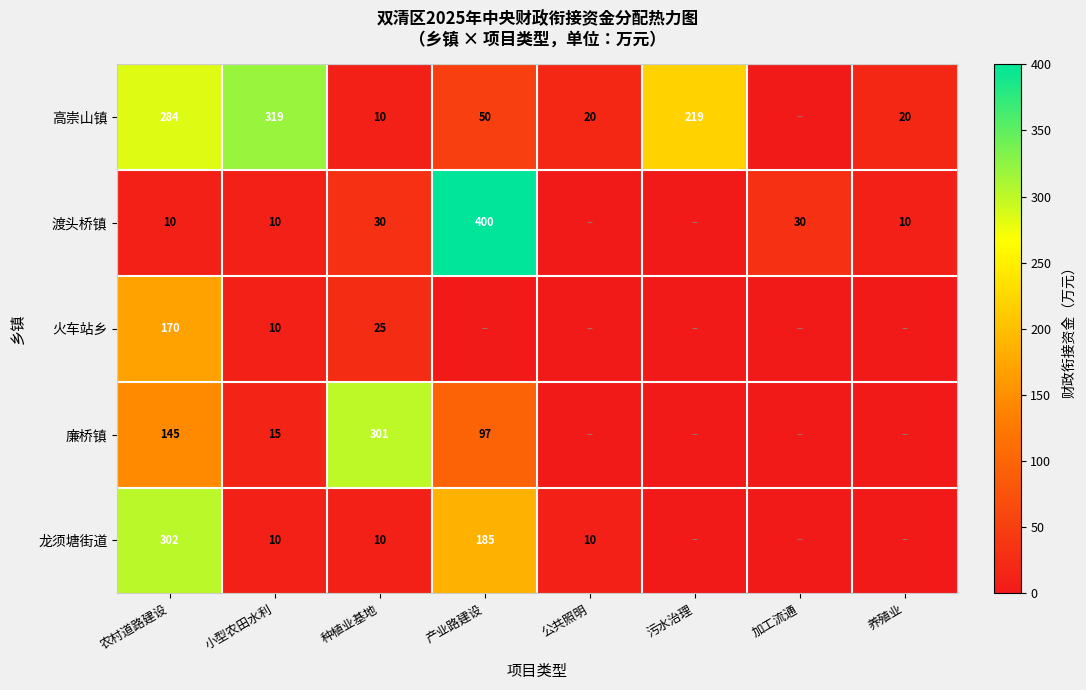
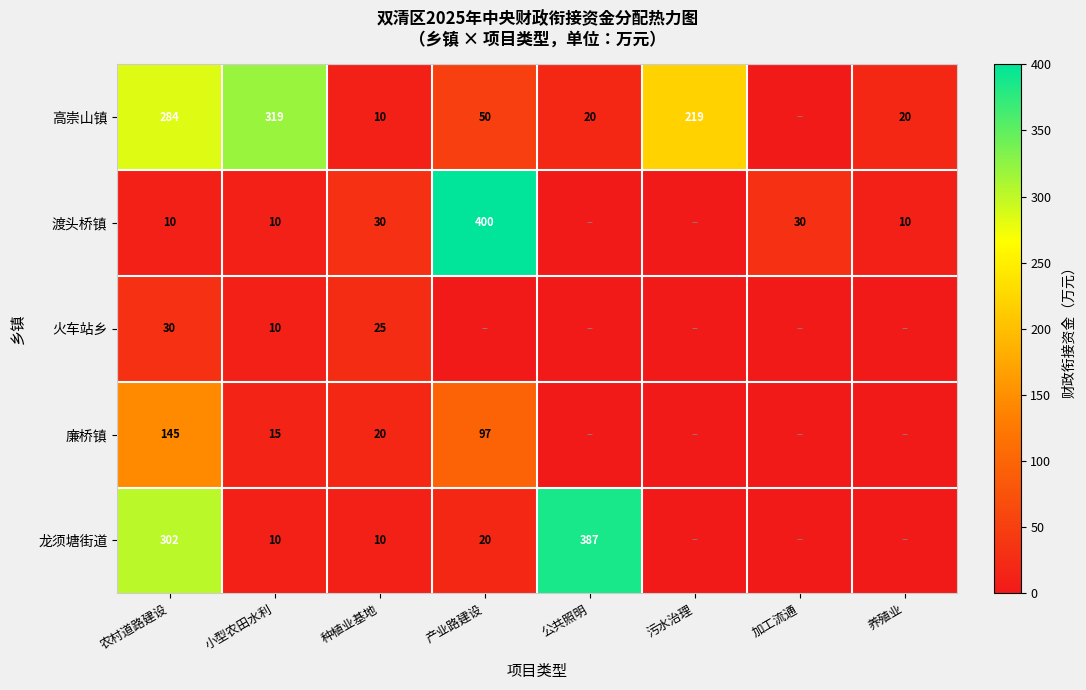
  {
    "高崇山镇": {
      "农村道路建设": 284,
      "小型农田水利": 319,
      "种植业基地": 10,
      "产业路建设": 50,
      "公共照明": 20,
      "污水治理": 219,
      "养殖业": 20
    },
    "渡头桥镇": {
      "农村道路建设": 10,
      "小型农田水利": 10,
      "种植业基地": 30,
      "产业路建设": 400,
      "加工流通": 30,
      "养殖业": 10
    },
    "火车站乡": {
-     "农村道路建设": 170,
+     "农村道路建设": 30,
      "小型农田水利": 10,
      "种植业基地": 25
    },
    "廉桥镇": {
      "农村道路建设": 145,
      "小型农田水利": 15,
-     "种植业基地": 301,
+     "种植业基地": 20,
      "产业路建设": 97
    },
    "龙须塘街道": {
      "农村道路建设": 302,
      "小型农田水利": 10,
      "种植业基地": 10,
-     "产业路建设": 185,
-     "公共照明": 10
+     "产业路建设": 20,
+     "公共照明": 387
    }
  }
